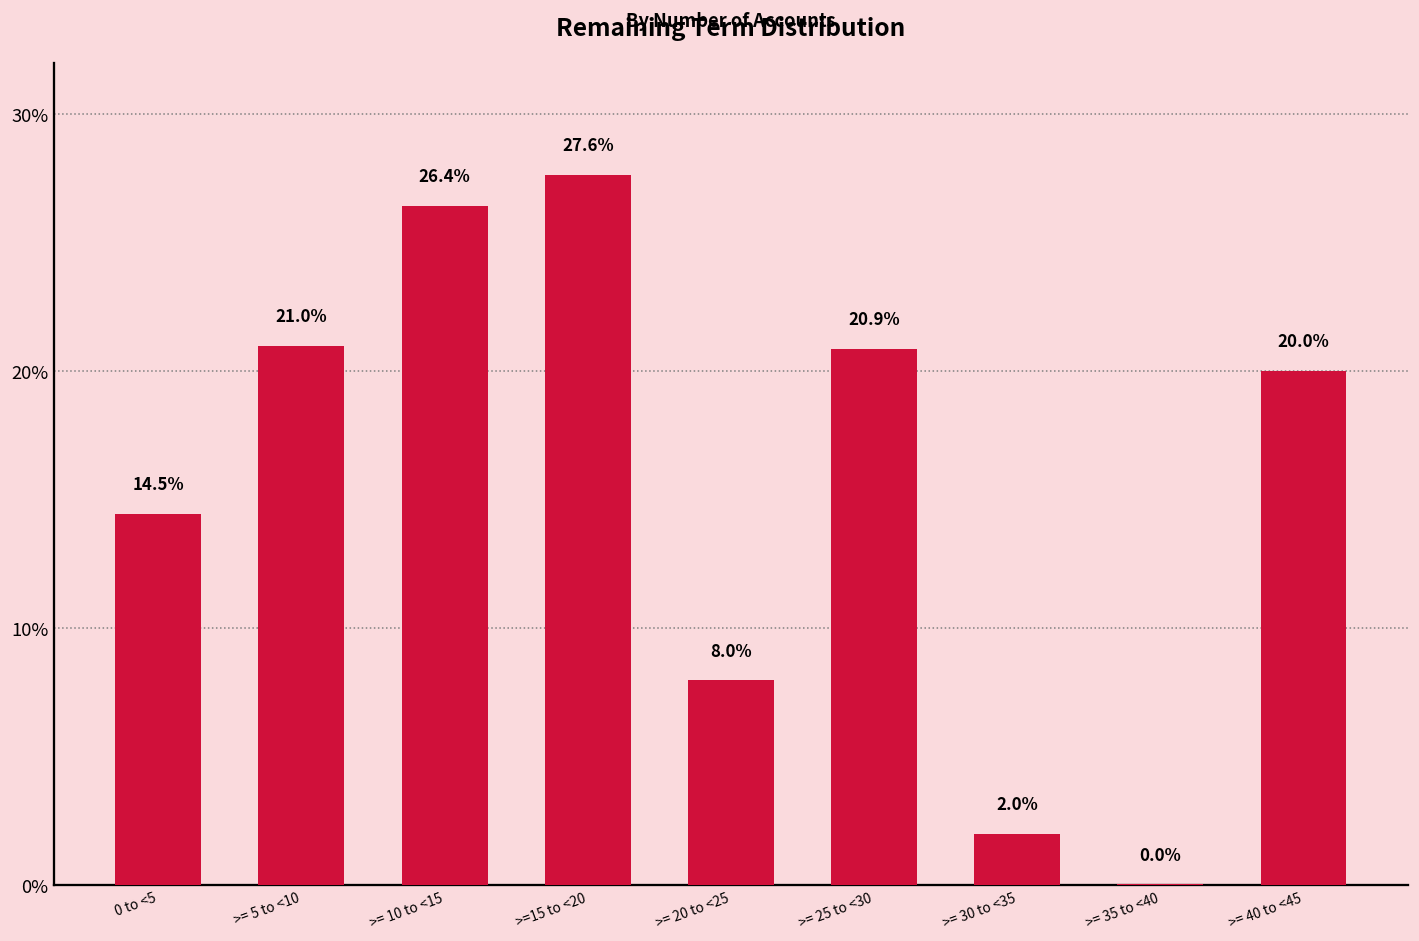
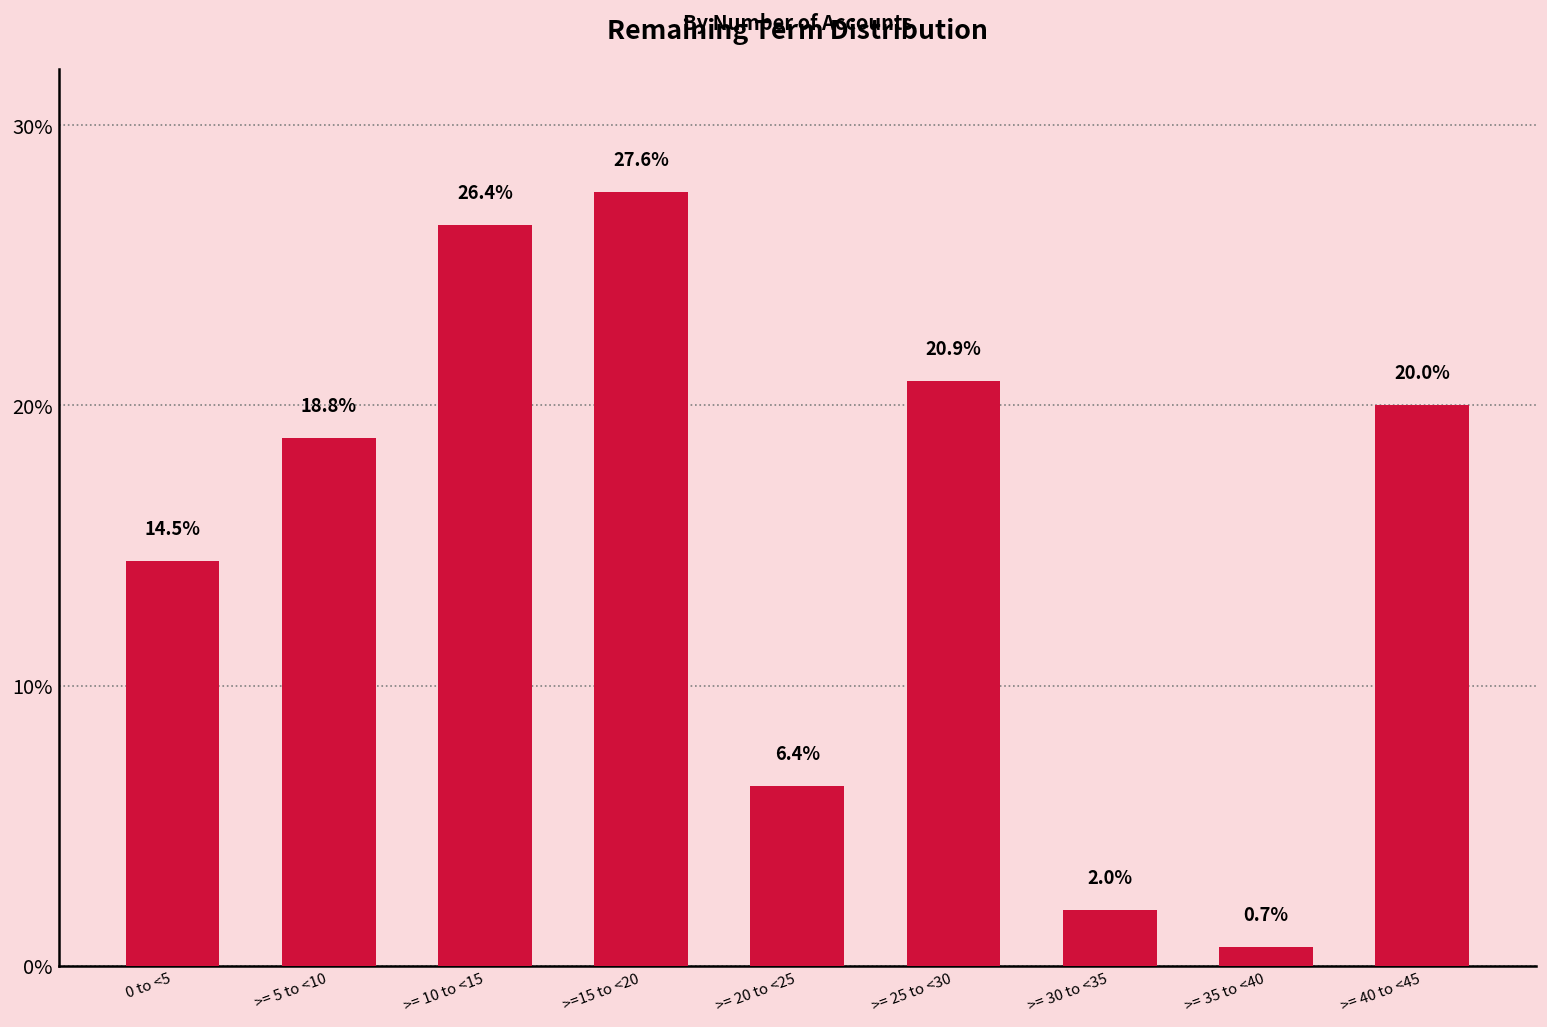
  {
    "0 to <5": "14.5%",
-   ">= 5 to <10": "21.0%",
+   ">= 5 to <10": "18.8%",
    ">= 10 to <15": "26.4%",
    ">=15 to <20": "27.6%",
-   ">= 20 to <25": "8.0%",
+   ">= 20 to <25": "6.4%",
    ">= 25 to <30": "20.9%",
    ">= 30 to <35": "2.0%",
-   ">= 35 to <40": "0.0%",
+   ">= 35 to <40": "0.7%",
    ">= 40 to <45": "20.0%"
  }
